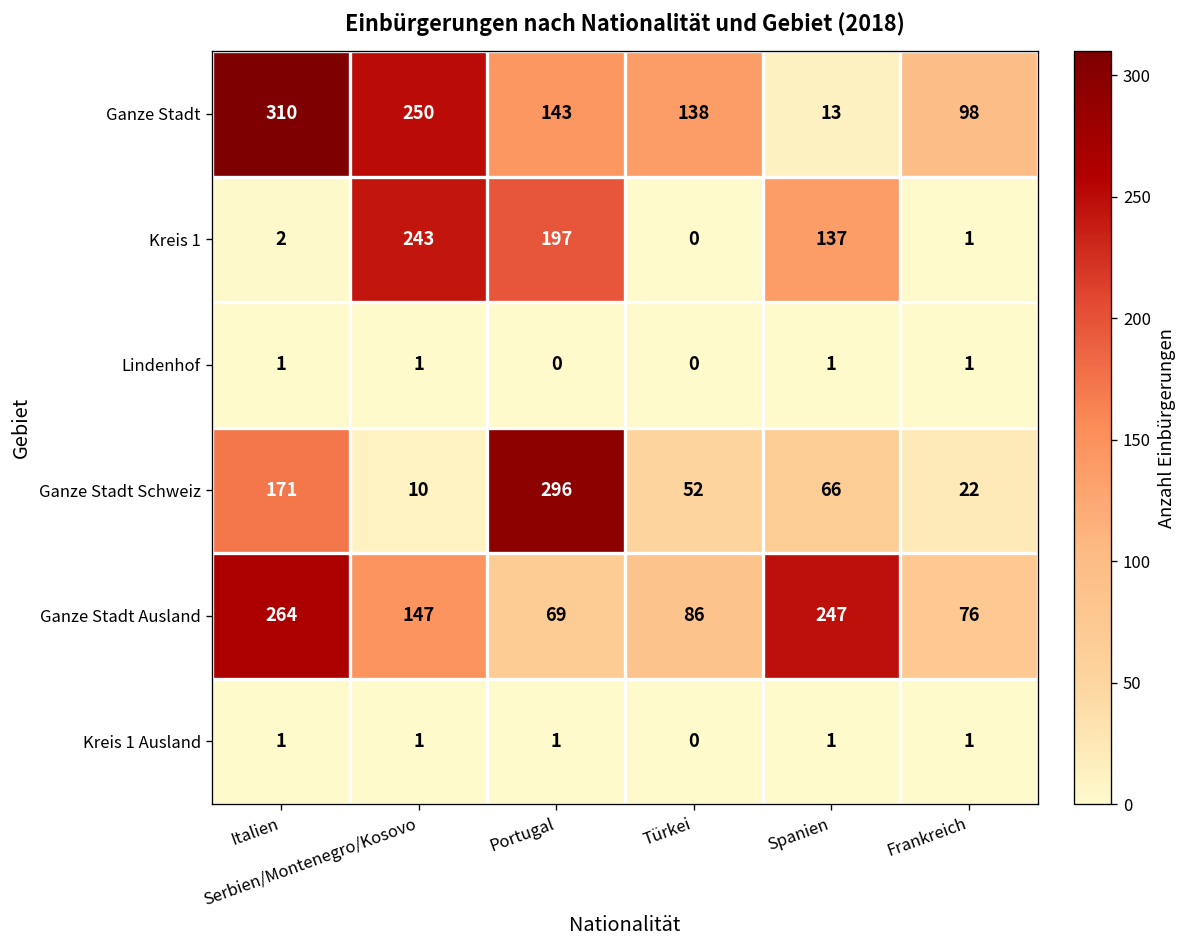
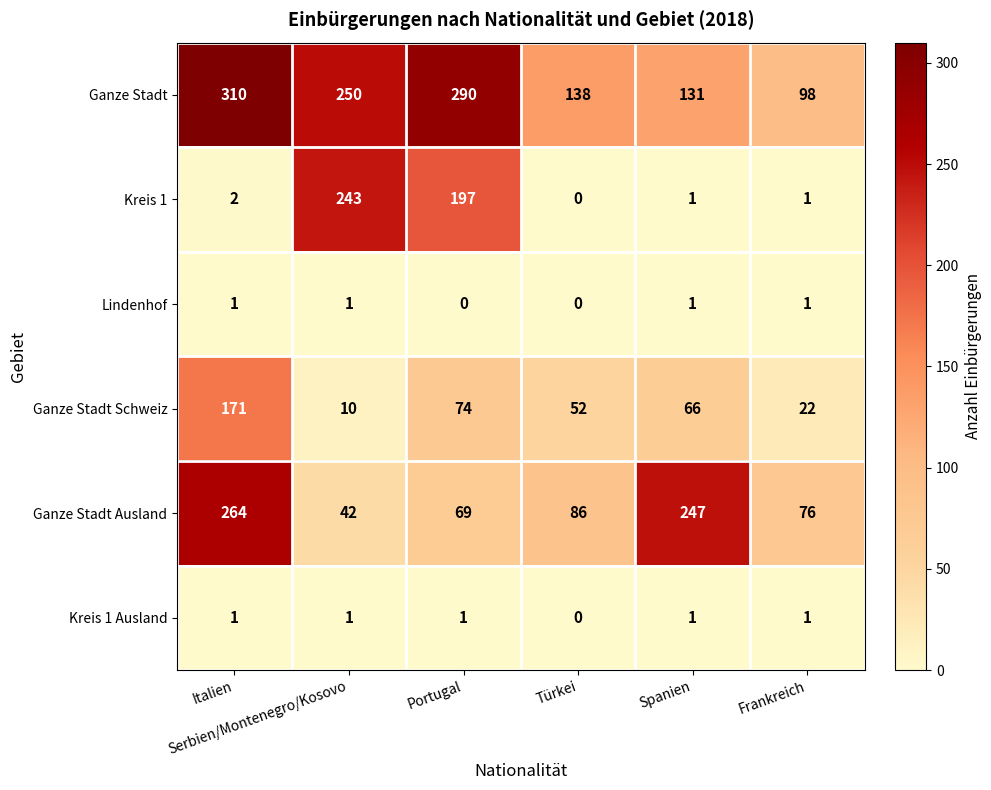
  {
    "Ganze Stadt": {
      "Italien": 310,
      "Serbien/Montenegro/Kosovo": 250,
-     "Portugal": 143,
+     "Portugal": 290,
      "Türkei": 138,
-     "Spanien": 13,
+     "Spanien": 131,
      "Frankreich": 98
    },
    "Kreis 1": {
      "Italien": 2,
      "Serbien/Montenegro/Kosovo": 243,
      "Portugal": 197,
      "Türkei": 0,
-     "Spanien": 137,
+     "Spanien": 1,
      "Frankreich": 1
    },
    "Lindenhof": {
      "Italien": 1,
      "Serbien/Montenegro/Kosovo": 1,
      "Portugal": 0,
      "Türkei": 0,
      "Spanien": 1,
      "Frankreich": 1
    },
    "Ganze Stadt Schweiz": {
      "Italien": 171,
      "Serbien/Montenegro/Kosovo": 10,
-     "Portugal": 296,
+     "Portugal": 74,
      "Türkei": 52,
      "Spanien": 66,
      "Frankreich": 22
    },
    "Ganze Stadt Ausland": {
      "Italien": 264,
-     "Serbien/Montenegro/Kosovo": 147,
+     "Serbien/Montenegro/Kosovo": 42,
      "Portugal": 69,
      "Türkei": 86,
      "Spanien": 247,
      "Frankreich": 76
    },
    "Kreis 1 Ausland": {
      "Italien": 1,
      "Serbien/Montenegro/Kosovo": 1,
      "Portugal": 1,
      "Türkei": 0,
      "Spanien": 1,
      "Frankreich": 1
    }
  }
